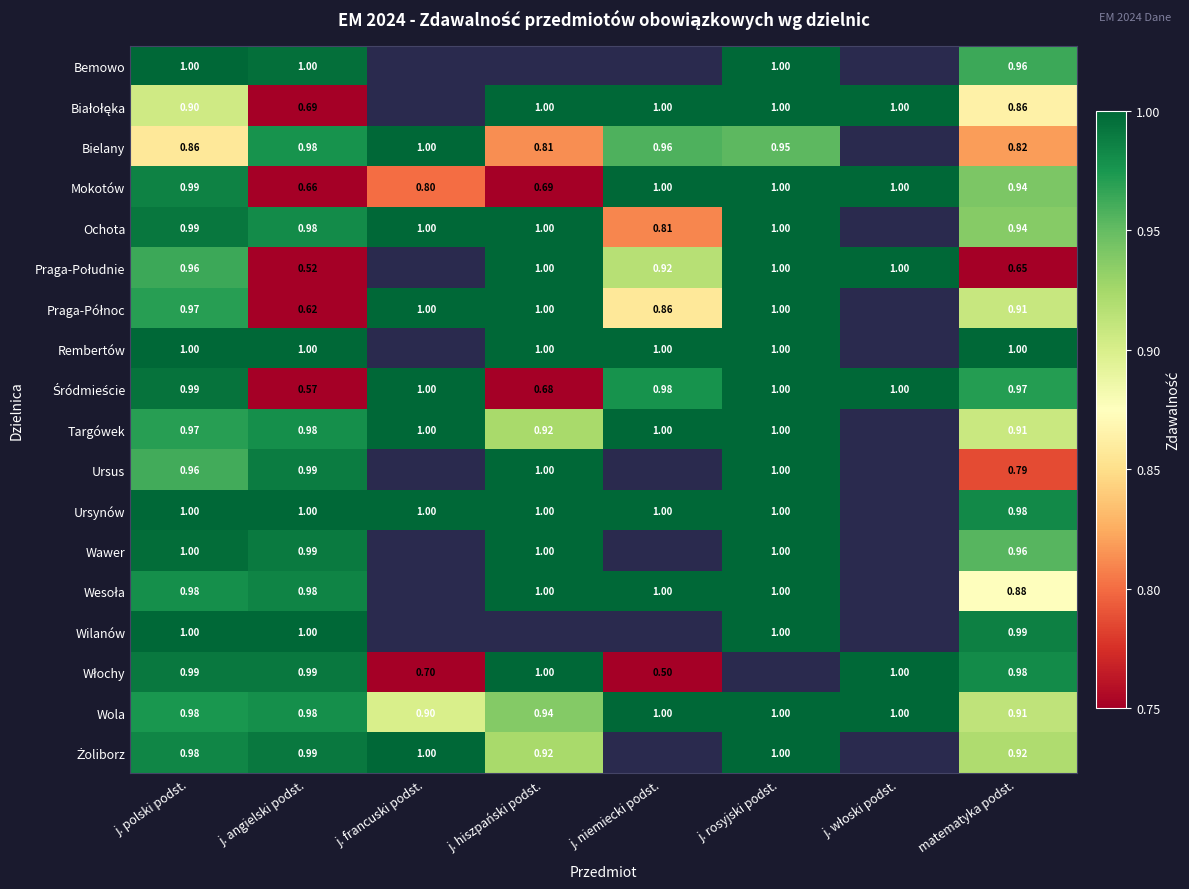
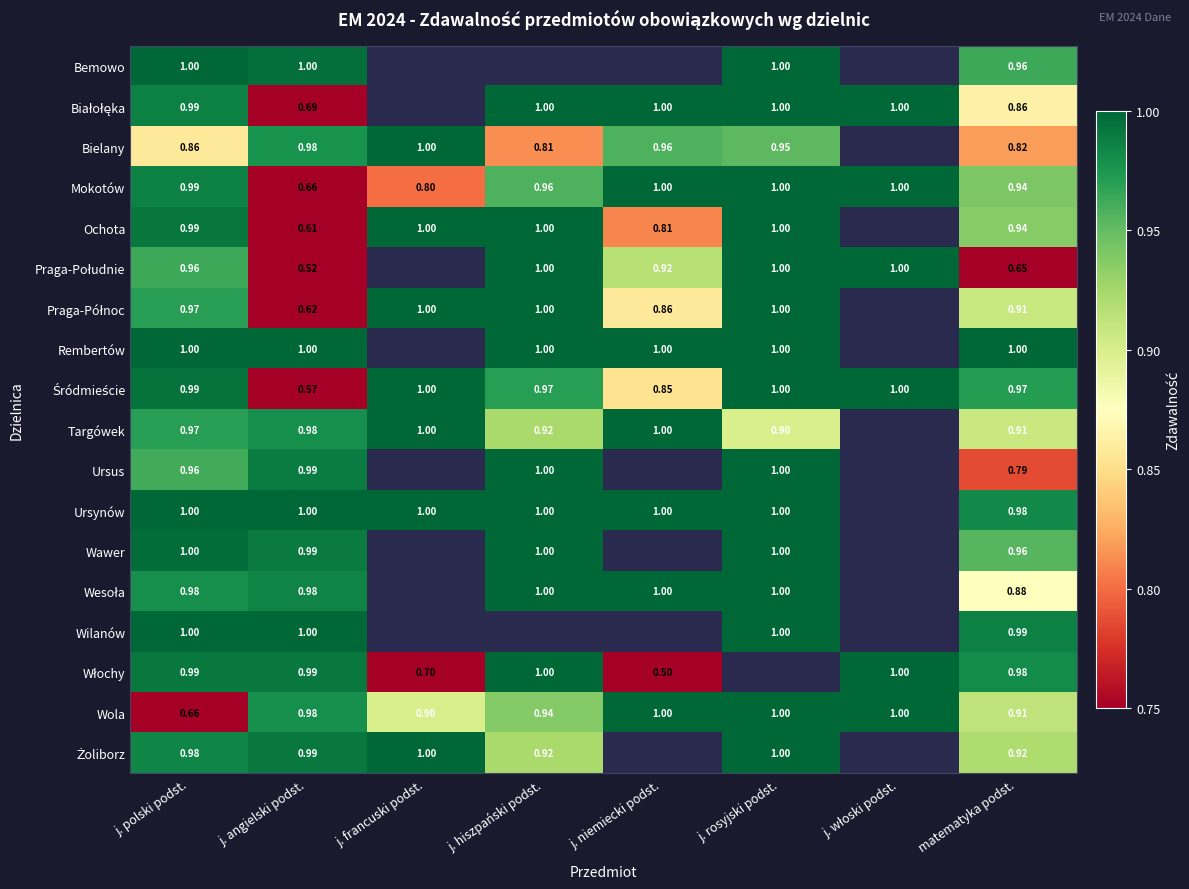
  {
    "Bemowo": {
      "j. polski podst.": 1.00,
      "j. angielski podst.": 1.00,
      "j. rosyjski podst.": 1.00,
      "matematyka podst.": 0.96
    },
    "Białołęka": {
-     "j. polski podst.": 0.90,
+     "j. polski podst.": 0.99,
      "j. angielski podst.": 0.69,
      "j. hiszpański podst.": 1.00,
      "j. niemiecki podst.": 1.00,
      "j. rosyjski podst.": 1.00,
      "j. włoski podst.": 1.00,
      "matematyka podst.": 0.86
    },
    "Bielany": {
      "j. polski podst.": 0.86,
      "j. angielski podst.": 0.98,
      "j. francuski podst.": 1.00,
      "j. hiszpański podst.": 0.81,
      "j. niemiecki podst.": 0.96,
      "j. rosyjski podst.": 0.95,
      "matematyka podst.": 0.82
    },
    "Mokotów": {
      "j. polski podst.": 0.99,
      "j. angielski podst.": 0.66,
      "j. francuski podst.": 0.80,
-     "j. hiszpański podst.": 0.69,
+     "j. hiszpański podst.": 0.96,
      "j. niemiecki podst.": 1.00,
      "j. rosyjski podst.": 1.00,
      "j. włoski podst.": 1.00,
      "matematyka podst.": 0.94
    },
    "Ochota": {
      "j. polski podst.": 0.99,
-     "j. angielski podst.": 0.98,
+     "j. angielski podst.": 0.61,
      "j. francuski podst.": 1.00,
      "j. hiszpański podst.": 1.00,
      "j. niemiecki podst.": 0.81,
      "j. rosyjski podst.": 1.00,
      "matematyka podst.": 0.94
    },
    "Praga-Południe": {
      "j. polski podst.": 0.96,
      "j. angielski podst.": 0.52,
      "j. hiszpański podst.": 1.00,
      "j. niemiecki podst.": 0.92,
      "j. rosyjski podst.": 1.00,
      "j. włoski podst.": 1.00,
      "matematyka podst.": 0.65
    },
    "Praga-Północ": {
      "j. polski podst.": 0.97,
      "j. angielski podst.": 0.62,
      "j. francuski podst.": 1.00,
      "j. hiszpański podst.": 1.00,
      "j. niemiecki podst.": 0.86,
      "j. rosyjski podst.": 1.00,
      "matematyka podst.": 0.91
    },
    "Rembertów": {
      "j. polski podst.": 1.00,
      "j. angielski podst.": 1.00,
      "j. hiszpański podst.": 1.00,
      "j. niemiecki podst.": 1.00,
      "j. rosyjski podst.": 1.00,
      "matematyka podst.": 1.00
    },
    "Śródmieście": {
      "j. polski podst.": 0.99,
      "j. angielski podst.": 0.57,
      "j. francuski podst.": 1.00,
-     "j. hiszpański podst.": 0.68,
-     "j. niemiecki podst.": 0.98,
+     "j. hiszpański podst.": 0.97,
+     "j. niemiecki podst.": 0.85,
      "j. rosyjski podst.": 1.00,
      "j. włoski podst.": 1.00,
      "matematyka podst.": 0.97
    },
    "Targówek": {
      "j. polski podst.": 0.97,
      "j. angielski podst.": 0.98,
      "j. francuski podst.": 1.00,
      "j. hiszpański podst.": 0.92,
      "j. niemiecki podst.": 1.00,
-     "j. rosyjski podst.": 1.00,
+     "j. rosyjski podst.": 0.90,
      "matematyka podst.": 0.91
    },
    "Ursus": {
      "j. polski podst.": 0.96,
      "j. angielski podst.": 0.99,
      "j. hiszpański podst.": 1.00,
      "j. rosyjski podst.": 1.00,
      "matematyka podst.": 0.79
    },
    "Ursynów": {
      "j. polski podst.": 1.00,
      "j. angielski podst.": 1.00,
      "j. francuski podst.": 1.00,
      "j. hiszpański podst.": 1.00,
      "j. niemiecki podst.": 1.00,
      "j. rosyjski podst.": 1.00,
      "matematyka podst.": 0.98
    },
    "Wawer": {
      "j. polski podst.": 1.00,
      "j. angielski podst.": 0.99,
      "j. hiszpański podst.": 1.00,
      "j. rosyjski podst.": 1.00,
      "matematyka podst.": 0.96
    },
    "Wesoła": {
      "j. polski podst.": 0.98,
      "j. angielski podst.": 0.98,
      "j. hiszpański podst.": 1.00,
      "j. niemiecki podst.": 1.00,
      "j. rosyjski podst.": 1.00,
      "matematyka podst.": 0.88
    },
    "Wilanów": {
      "j. polski podst.": 1.00,
      "j. angielski podst.": 1.00,
      "j. rosyjski podst.": 1.00,
      "matematyka podst.": 0.99
    },
    "Włochy": {
      "j. polski podst.": 0.99,
      "j. angielski podst.": 0.99,
      "j. francuski podst.": 0.70,
      "j. hiszpański podst.": 1.00,
      "j. niemiecki podst.": 0.50,
      "j. włoski podst.": 1.00,
      "matematyka podst.": 0.98
    },
    "Wola": {
-     "j. polski podst.": 0.98,
+     "j. polski podst.": 0.66,
      "j. angielski podst.": 0.98,
      "j. francuski podst.": 0.90,
      "j. hiszpański podst.": 0.94,
      "j. niemiecki podst.": 1.00,
      "j. rosyjski podst.": 1.00,
      "j. włoski podst.": 1.00,
      "matematyka podst.": 0.91
    },
    "Żoliborz": {
      "j. polski podst.": 0.98,
      "j. angielski podst.": 0.99,
      "j. francuski podst.": 1.00,
      "j. hiszpański podst.": 0.92,
      "j. rosyjski podst.": 1.00,
      "matematyka podst.": 0.92
    }
  }
